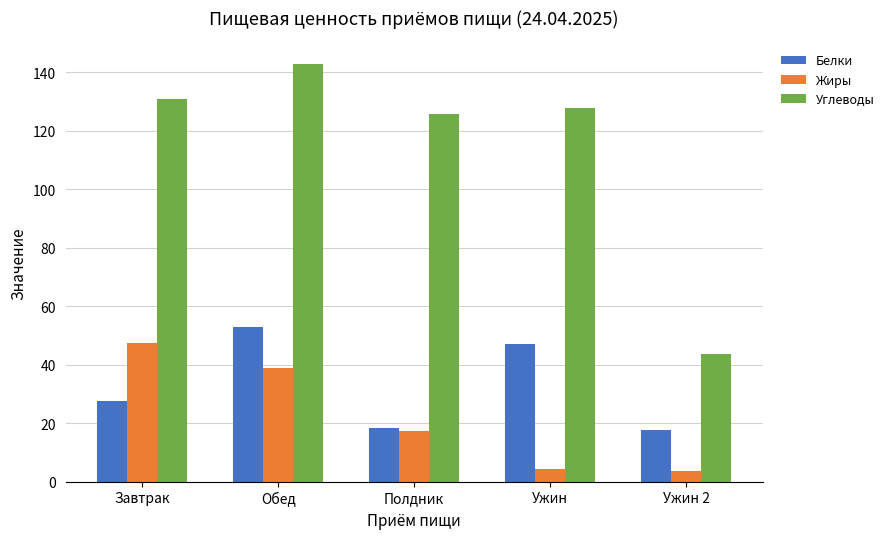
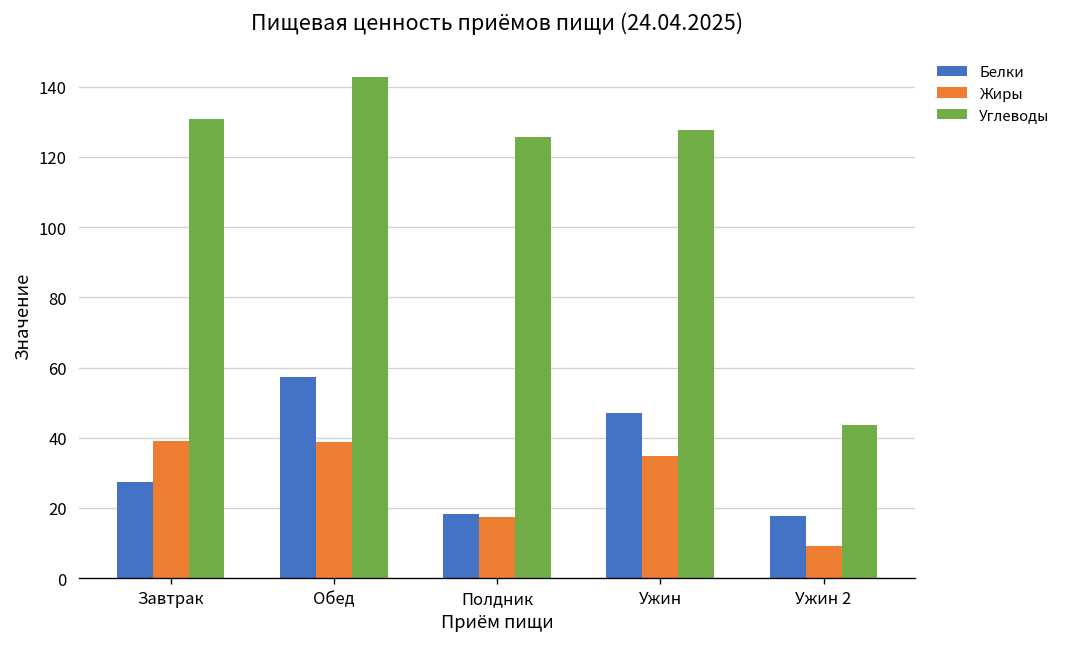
  {
    "Белки": {
      "Завтрак": 27,
-     "Обед": 53,
+     "Обед": 57,
      "Полдник": 18,
      "Ужин": 47,
      "Ужин 2": 18
    },
    "Жиры": {
-     "Завтрак": 47,
+     "Завтрак": 39,
      "Обед": 39,
      "Полдник": 17,
-     "Ужин": 4,
-     "Ужин 2": 4
+     "Ужин": 35,
+     "Ужин 2": 9
    },
    "Углеводы": {
      "Завтрак": 131,
      "Обед": 143,
      "Полдник": 126,
      "Ужин": 128,
      "Ужин 2": 44
    }
  }
